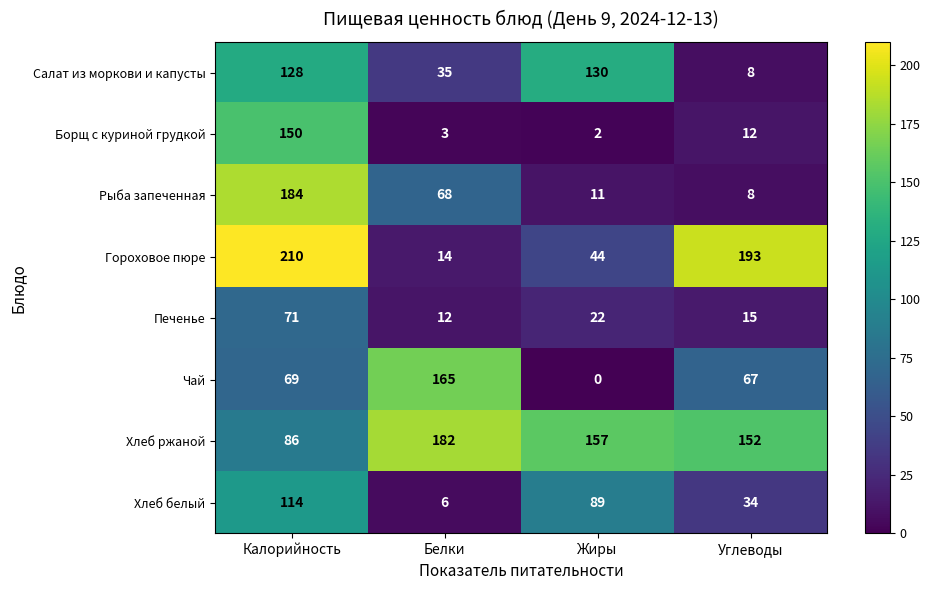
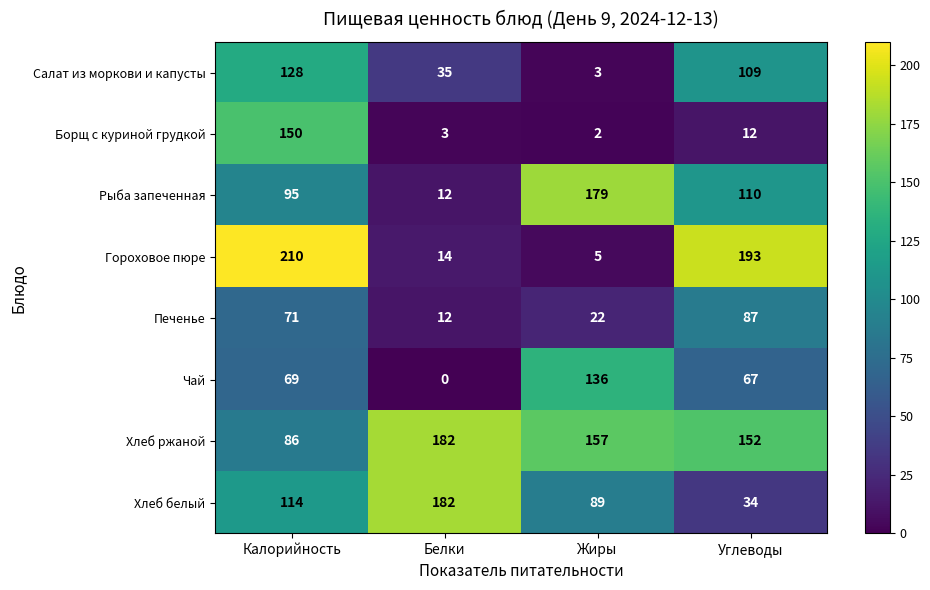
  {
    "Салат из моркови и капусты": {
      "Калорийность": 128,
      "Белки": 35,
-     "Жиры": 130,
-     "Углеводы": 8
+     "Жиры": 3,
+     "Углеводы": 109
    },
    "Борщ с куриной грудкой": {
      "Калорийность": 150,
      "Белки": 3,
      "Жиры": 2,
      "Углеводы": 12
    },
    "Рыба запеченная": {
-     "Калорийность": 184,
-     "Белки": 68,
-     "Жиры": 11,
-     "Углеводы": 8
+     "Калорийность": 95,
+     "Белки": 12,
+     "Жиры": 179,
+     "Углеводы": 110
    },
    "Гороховое пюре": {
      "Калорийность": 210,
      "Белки": 14,
-     "Жиры": 44,
+     "Жиры": 5,
      "Углеводы": 193
    },
    "Печенье": {
      "Калорийность": 71,
      "Белки": 12,
      "Жиры": 22,
-     "Углеводы": 15
+     "Углеводы": 87
    },
    "Чай": {
      "Калорийность": 69,
-     "Белки": 165,
-     "Жиры": 0,
+     "Белки": 0,
+     "Жиры": 136,
      "Углеводы": 67
    },
    "Хлеб ржаной": {
      "Калорийность": 86,
      "Белки": 182,
      "Жиры": 157,
      "Углеводы": 152
    },
    "Хлеб белый": {
      "Калорийность": 114,
-     "Белки": 6,
+     "Белки": 182,
      "Жиры": 89,
      "Углеводы": 34
    }
  }
